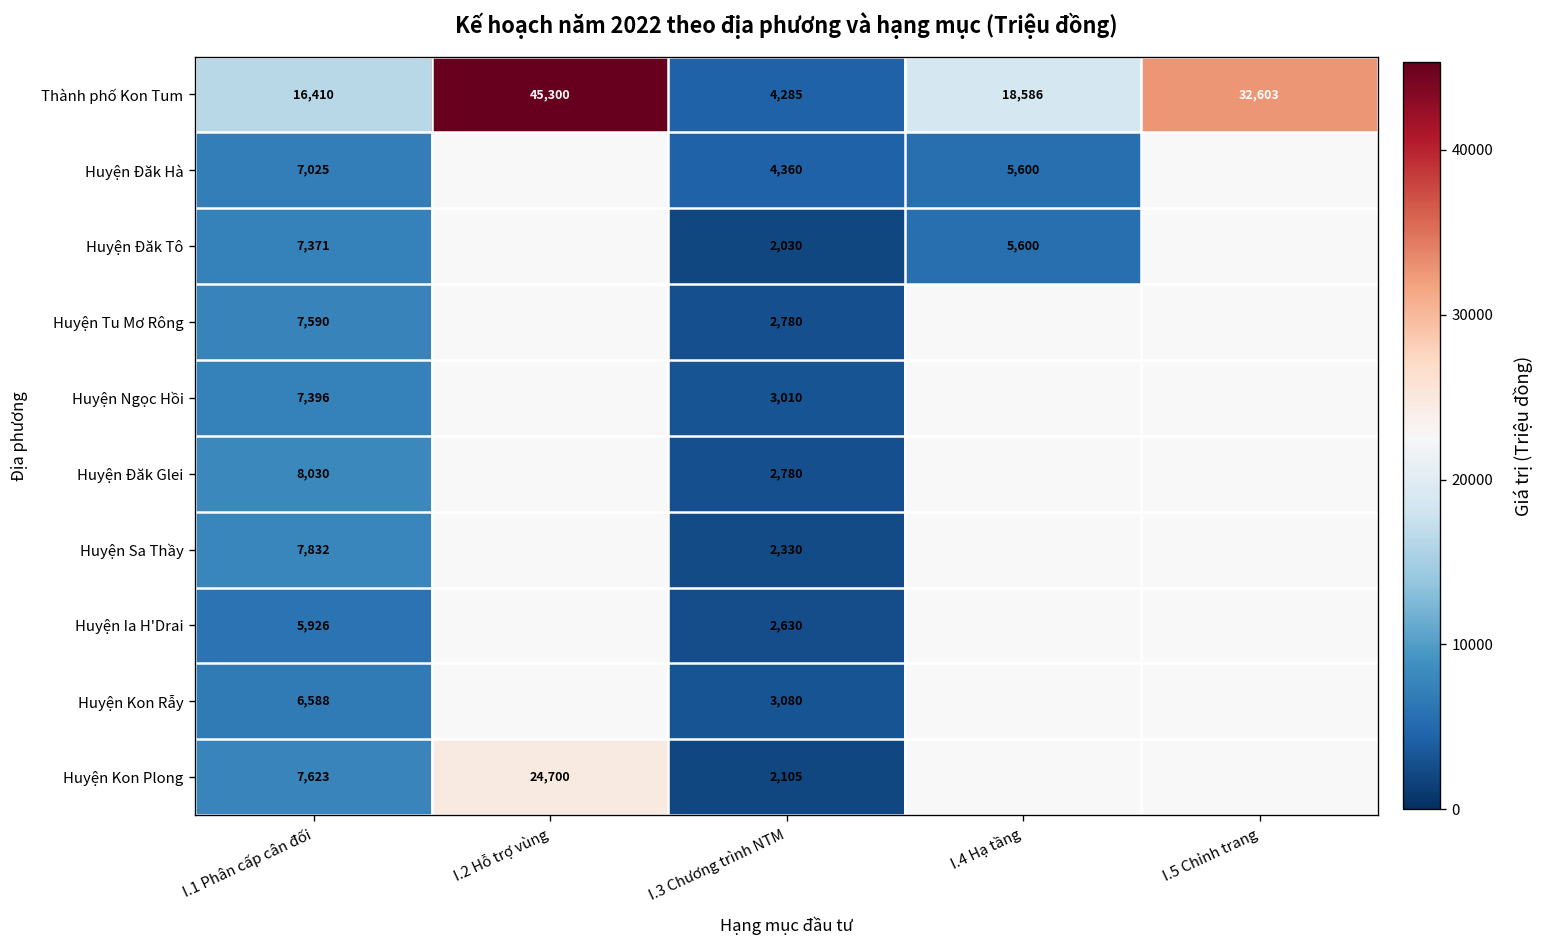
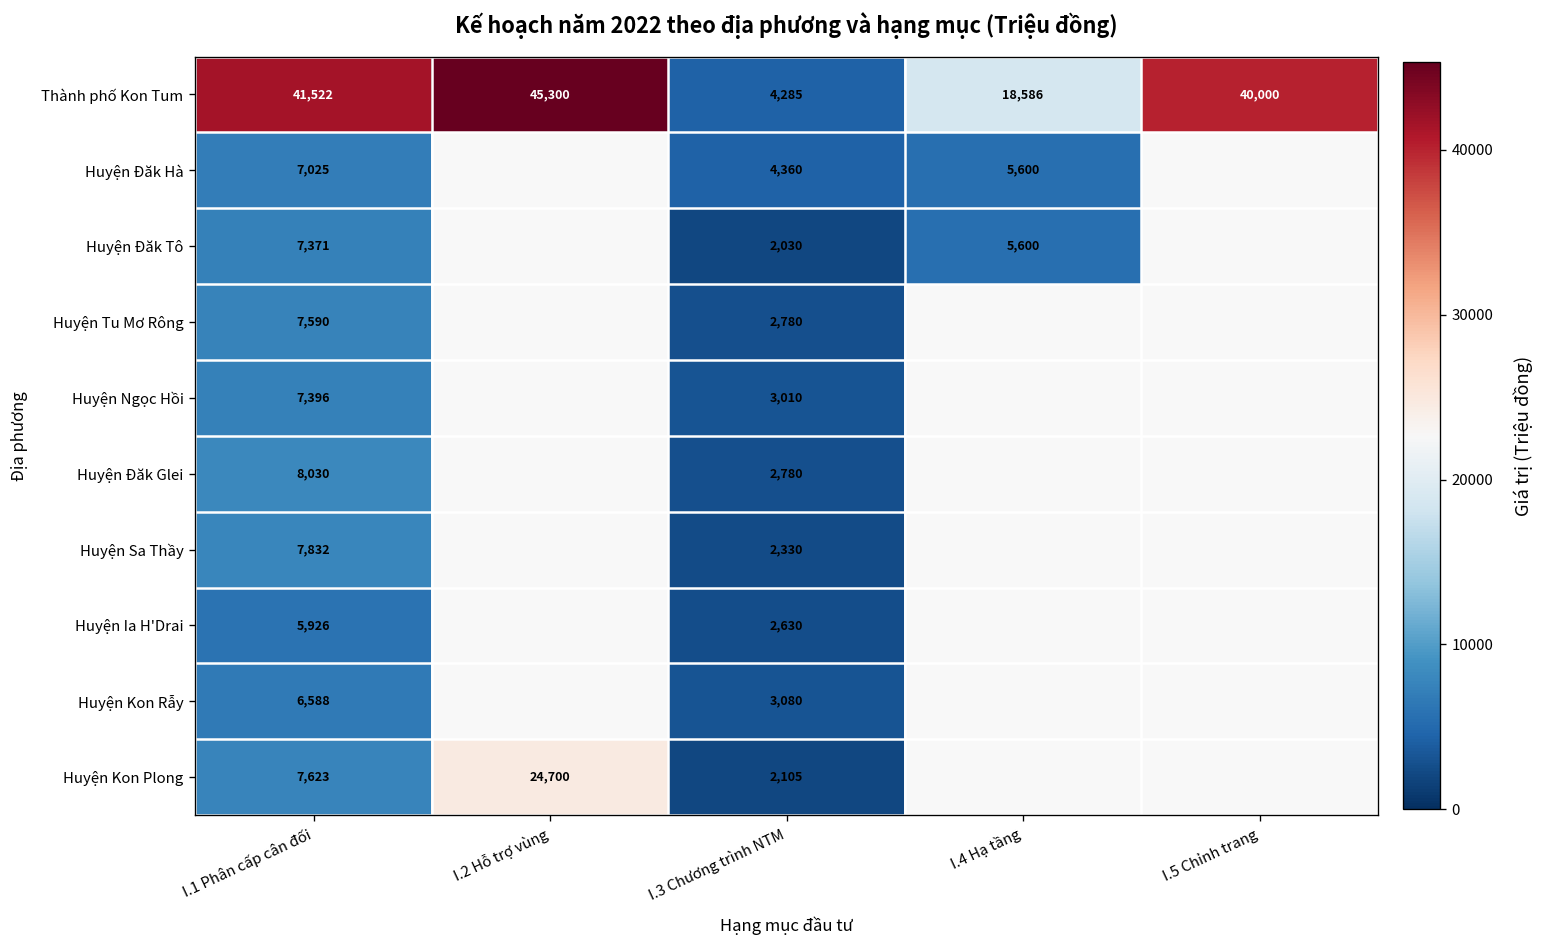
  {
    "Thành phố Kon Tum": {
-     "I.1 Phân cấp cân đối": "16,410",
+     "I.1 Phân cấp cân đối": "41,522",
      "I.2 Hỗ trợ vùng": "45,300",
      "I.3 Chương trình NTM": "4,285",
      "I.4 Hạ tầng": "18,586",
-     "I.5 Chỉnh trang": "32,603"
+     "I.5 Chỉnh trang": "40,000"
    },
    "Huyện Đăk Hà": {
      "I.1 Phân cấp cân đối": "7,025",
      "I.3 Chương trình NTM": "4,360",
      "I.4 Hạ tầng": "5,600"
    },
    "Huyện Đăk Tô": {
      "I.1 Phân cấp cân đối": "7,371",
      "I.3 Chương trình NTM": "2,030",
      "I.4 Hạ tầng": "5,600"
    },
    "Huyện Tu Mơ Rông": {
      "I.1 Phân cấp cân đối": "7,590",
      "I.3 Chương trình NTM": "2,780"
    },
    "Huyện Ngọc Hồi": {
      "I.1 Phân cấp cân đối": "7,396",
      "I.3 Chương trình NTM": "3,010"
    },
    "Huyện Đăk Glei": {
      "I.1 Phân cấp cân đối": "8,030",
      "I.3 Chương trình NTM": "2,780"
    },
    "Huyện Sa Thầy": {
      "I.1 Phân cấp cân đối": "7,832",
      "I.3 Chương trình NTM": "2,330"
    },
    "Huyện Ia H'Drai": {
      "I.1 Phân cấp cân đối": "5,926",
      "I.3 Chương trình NTM": "2,630"
    },
    "Huyện Kon Rẫy": {
      "I.1 Phân cấp cân đối": "6,588",
      "I.3 Chương trình NTM": "3,080"
    },
    "Huyện Kon Plong": {
      "I.1 Phân cấp cân đối": "7,623",
      "I.2 Hỗ trợ vùng": "24,700",
      "I.3 Chương trình NTM": "2,105"
    }
  }
